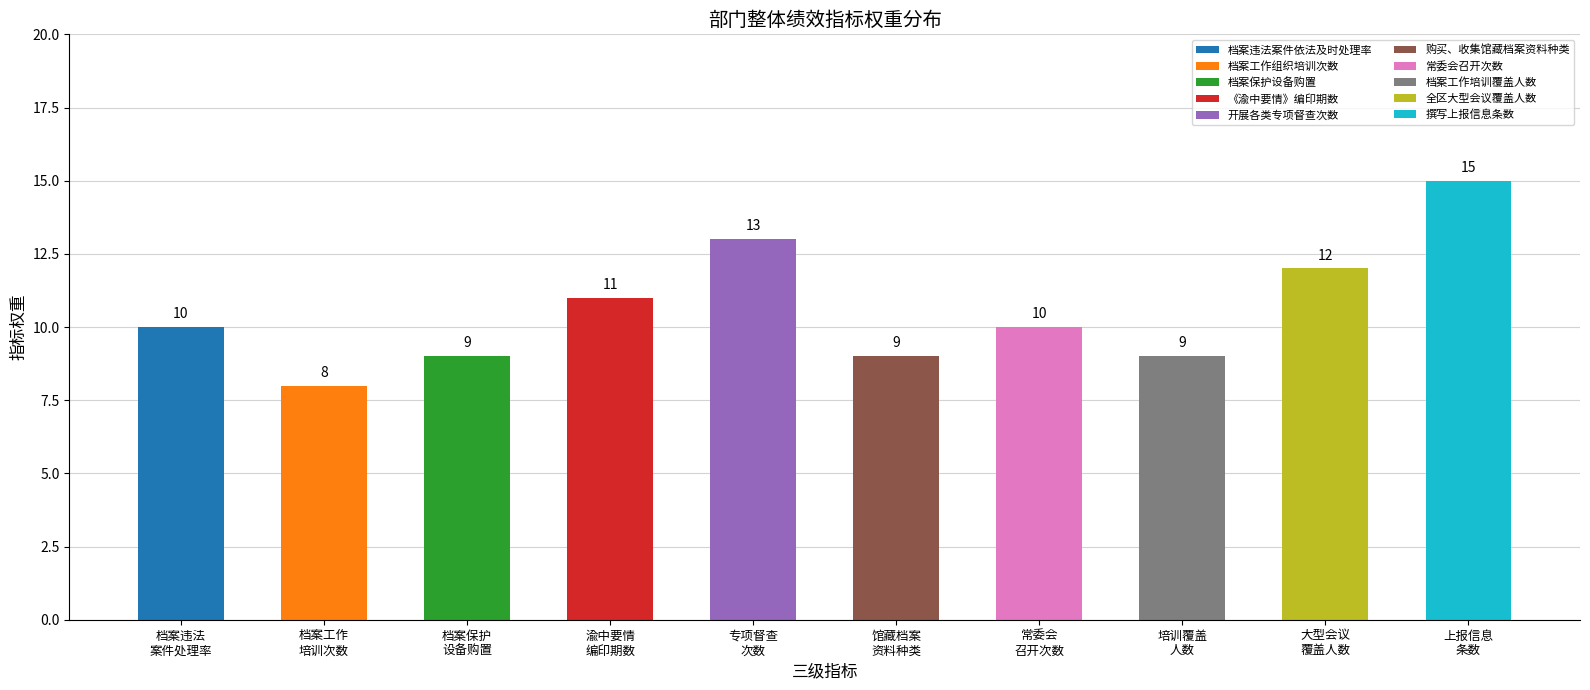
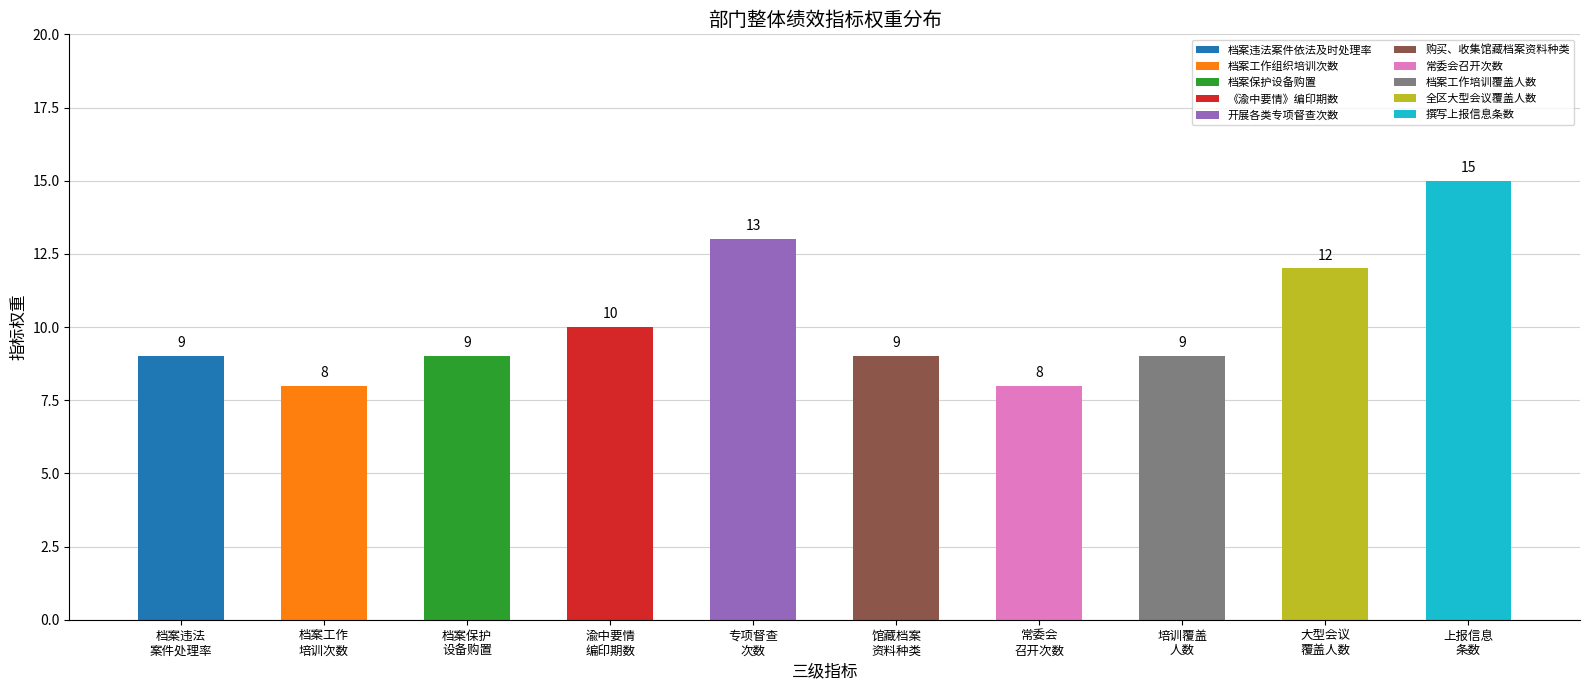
  {
-   "档案违法 案件处理率": 10,
+   "档案违法 案件处理率": 9,
    "档案工作 培训次数": 8,
    "档案保护 设备购置": 9,
-   "渝中要情 编印期数": 11,
+   "渝中要情 编印期数": 10,
    "专项督查 次数": 13,
    "馆藏档案 资料种类": 9,
-   "常委会 召开次数": 10,
+   "常委会 召开次数": 8,
    "培训覆盖 人数": 9,
    "大型会议 覆盖人数": 12,
    "上报信息 条数": 15
  }
